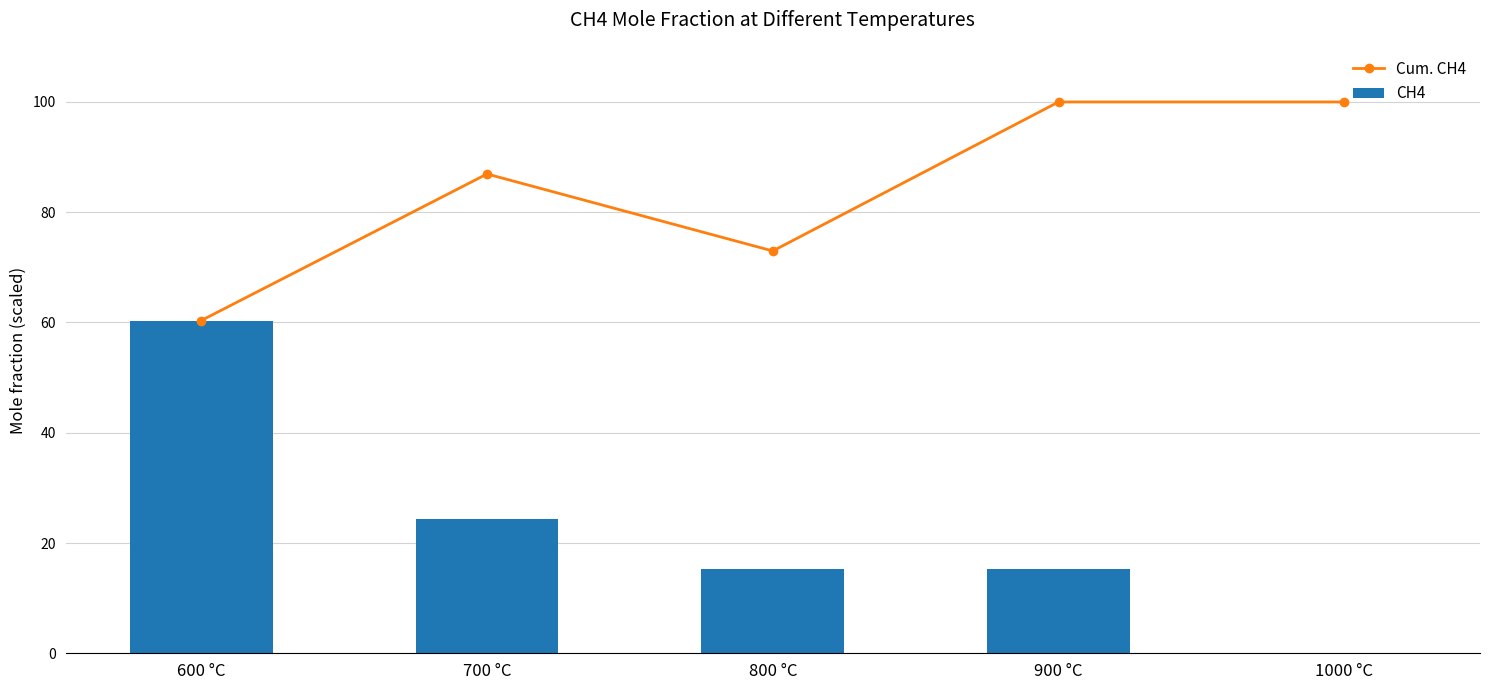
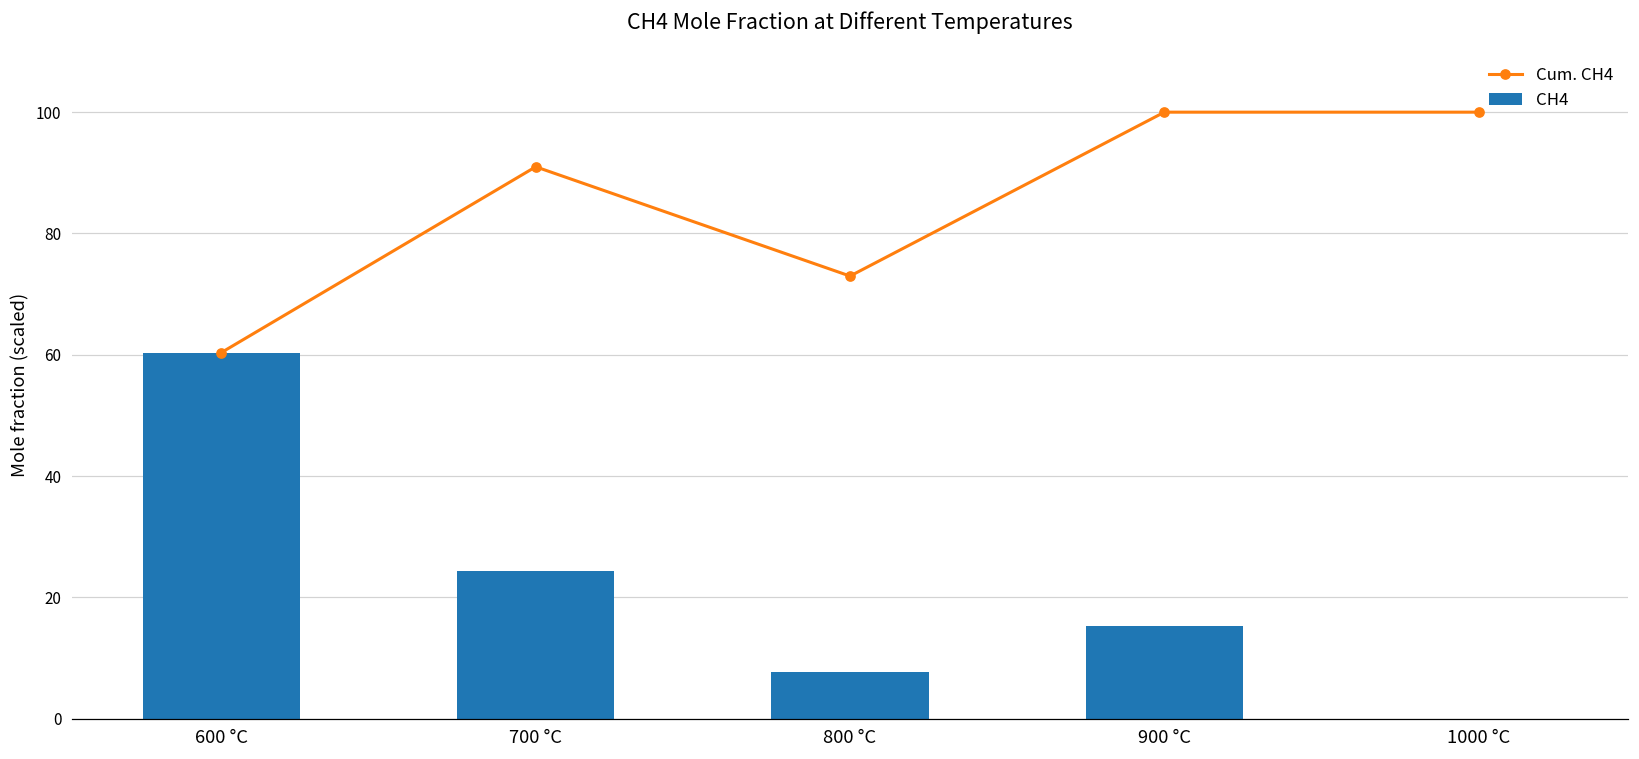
  {
    "CH4": {
      "600 °C": 60,
      "700 °C": 24,
-     "800 °C": 15,
+     "800 °C": 8,
      "900 °C": 15,
      "1000 °C": 0
    },
    "Cum. CH4": {
      "600 °C": 60,
-     "700 °C": 87,
+     "700 °C": 91,
      "800 °C": 73,
      "900 °C": 100,
      "1000 °C": 100
    }
  }
